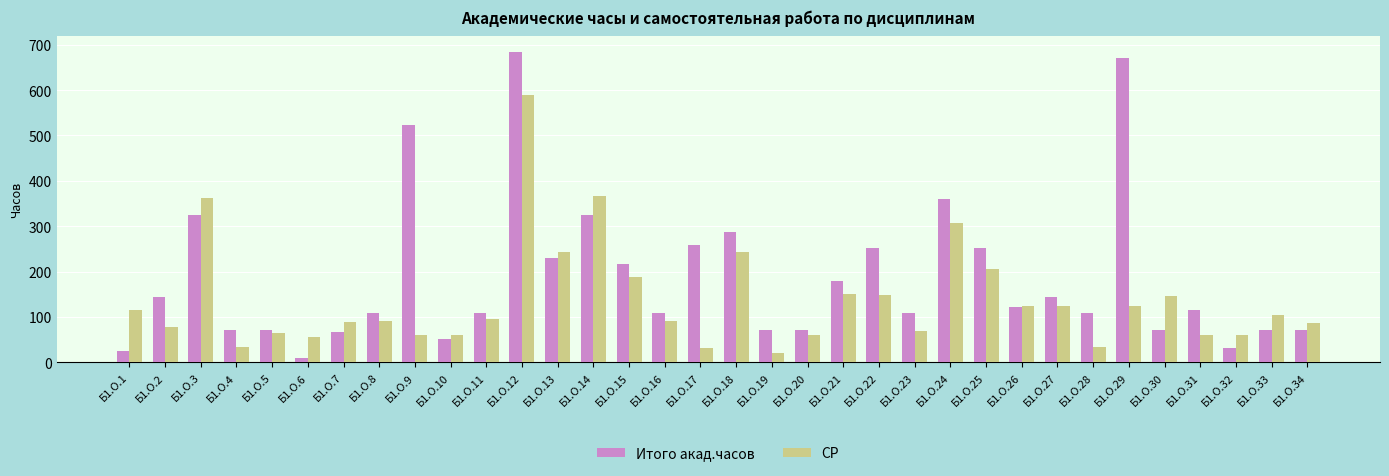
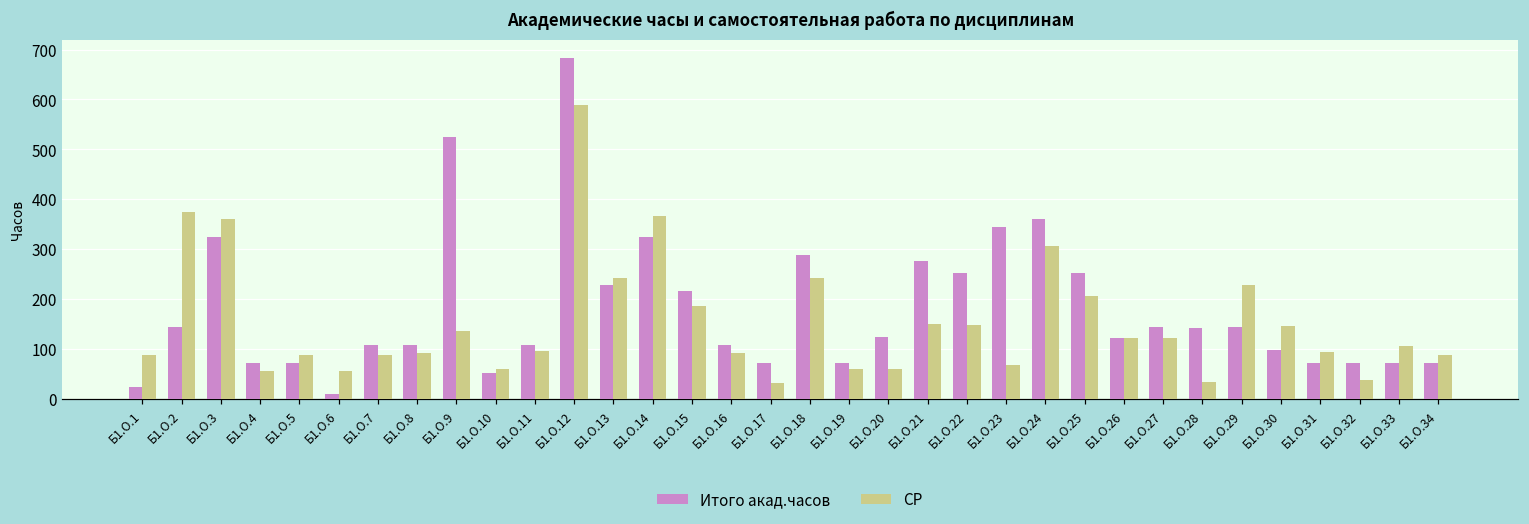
  {
    "Итого акад.часов": {
      "Б1.О.1": 20,
      "Б1.О.2": 140,
      "Б1.О.3": 320,
      "Б1.О.4": 70,
      "Б1.О.5": 70,
      "Б1.О.6": 10,
-     "Б1.О.7": 70,
+     "Б1.О.7": 110,
      "Б1.О.8": 110,
      "Б1.О.9": 520,
      "Б1.О.10": 50,
      "Б1.О.11": 110,
      "Б1.О.12": 680,
      "Б1.О.13": 230,
      "Б1.О.14": 320,
      "Б1.О.15": 220,
      "Б1.О.16": 110,
-     "Б1.О.17": 260,
+     "Б1.О.17": 70,
      "Б1.О.18": 290,
      "Б1.О.19": 70,
-     "Б1.О.20": 70,
-     "Б1.О.21": 180,
+     "Б1.О.20": 120,
+     "Б1.О.21": 280,
      "Б1.О.22": 250,
-     "Б1.О.23": 110,
+     "Б1.О.23": 340,
      "Б1.О.24": 360,
      "Б1.О.25": 250,
      "Б1.О.26": 120,
      "Б1.О.27": 140,
-     "Б1.О.28": 110,
-     "Б1.О.29": 670,
-     "Б1.О.30": 70,
-     "Б1.О.31": 120,
-     "Б1.О.32": 30,
+     "Б1.О.28": 140,
+     "Б1.О.29": 140,
+     "Б1.О.30": 100,
+     "Б1.О.31": 70,
+     "Б1.О.32": 70,
      "Б1.О.33": 70,
      "Б1.О.34": 70
    },
    "СР": {
-     "Б1.О.1": 120,
-     "Б1.О.2": 80,
+     "Б1.О.1": 90,
+     "Б1.О.2": 380,
      "Б1.О.3": 360,
-     "Б1.О.4": 30,
-     "Б1.О.5": 60,
+     "Б1.О.4": 60,
+     "Б1.О.5": 90,
      "Б1.О.6": 60,
      "Б1.О.7": 90,
      "Б1.О.8": 90,
-     "Б1.О.9": 60,
+     "Б1.О.9": 140,
      "Б1.О.10": 60,
      "Б1.О.11": 100,
      "Б1.О.12": 590,
      "Б1.О.13": 240,
      "Б1.О.14": 370,
      "Б1.О.15": 190,
      "Б1.О.16": 90,
      "Б1.О.17": 30,
      "Б1.О.18": 240,
-     "Б1.О.19": 20,
+     "Б1.О.19": 60,
      "Б1.О.20": 60,
      "Б1.О.21": 150,
      "Б1.О.22": 150,
      "Б1.О.23": 70,
      "Б1.О.24": 310,
      "Б1.О.25": 210,
      "Б1.О.26": 120,
      "Б1.О.27": 120,
      "Б1.О.28": 30,
-     "Б1.О.29": 120,
+     "Б1.О.29": 230,
      "Б1.О.30": 150,
-     "Б1.О.31": 60,
-     "Б1.О.32": 60,
+     "Б1.О.31": 90,
+     "Б1.О.32": 40,
      "Б1.О.33": 110,
      "Б1.О.34": 90
    }
  }
